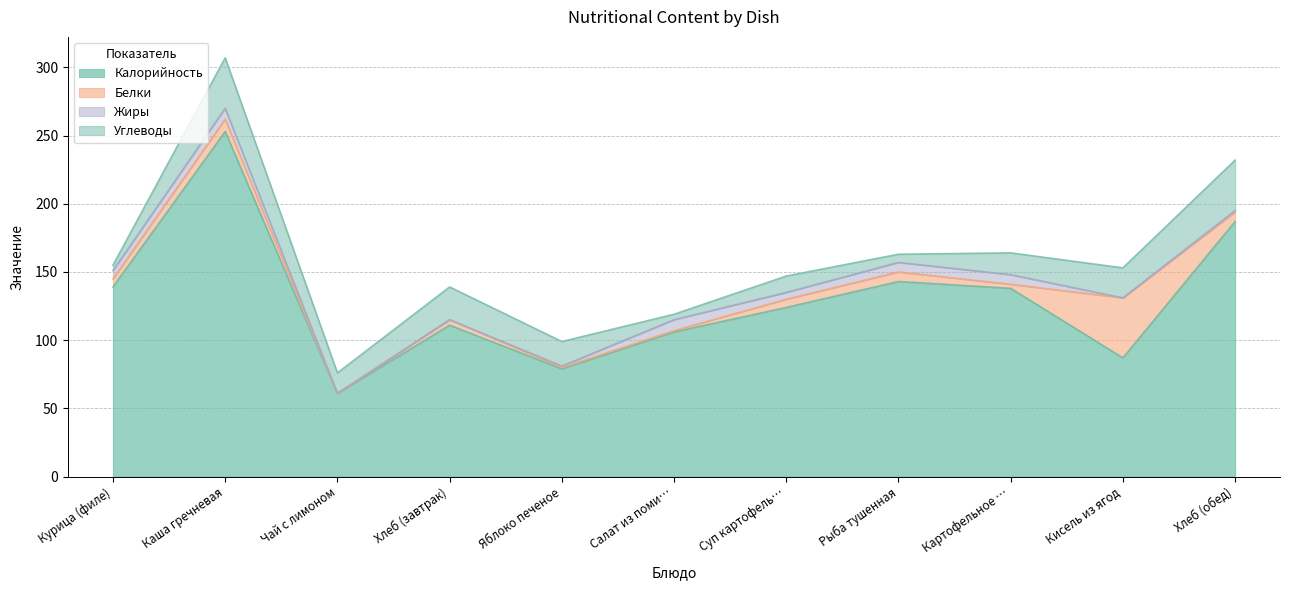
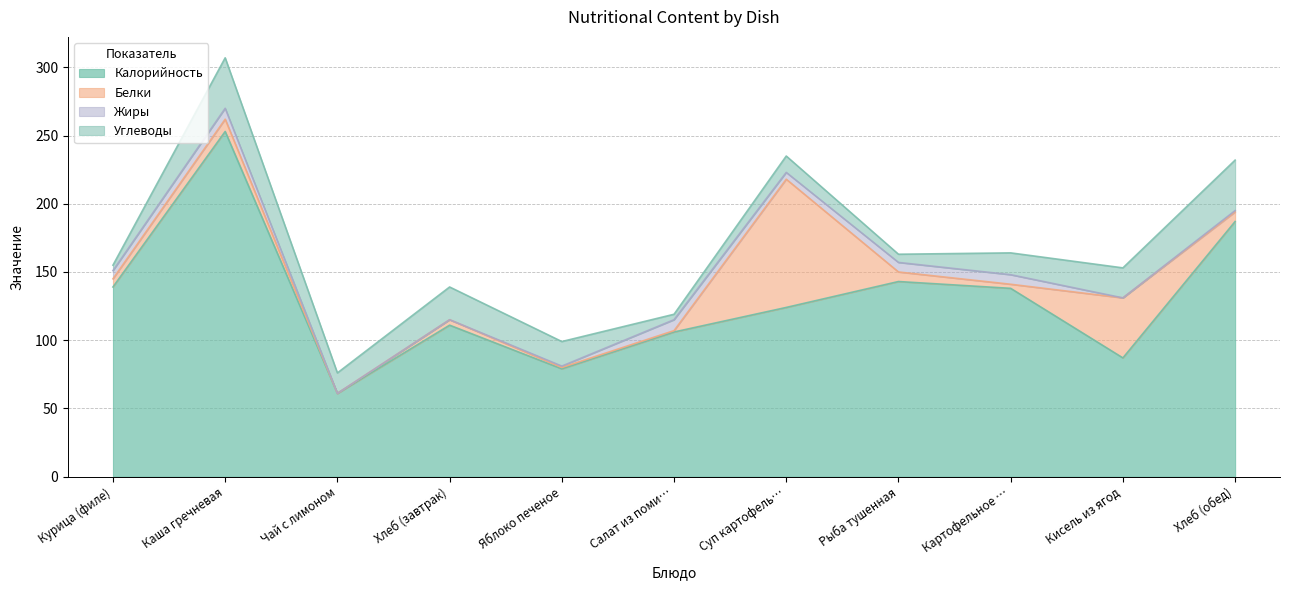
  {
    "Белки": {
      "Курица (филе)": 6,
      "Каша гречневая": 9,
-     "Суп картофель…": 6,
+     "Суп картофель…": 94,
      "Рыба тушенная": 7,
      "Картофельное …": 3
    }
  }
